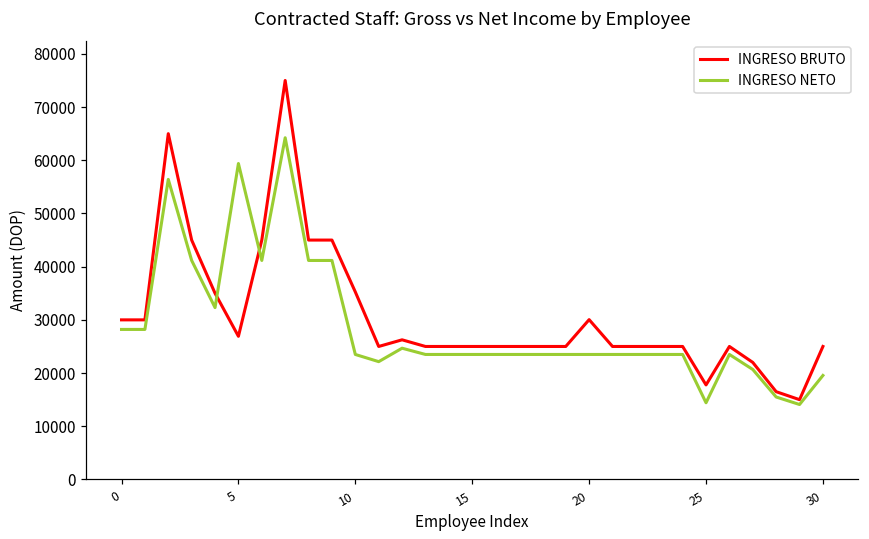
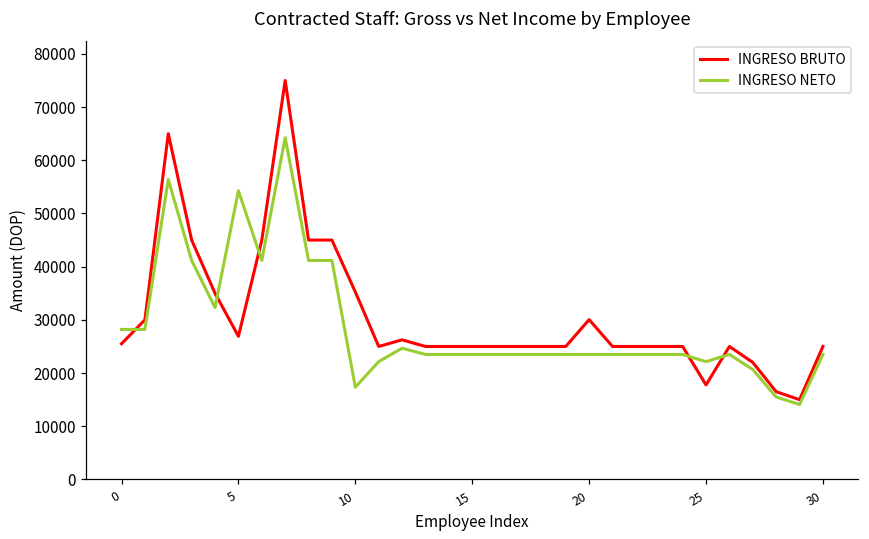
  {
    "INGRESO BRUTO": {
-     "0": 30000,
+     "0": 26000,
      "5": 27000,
      "10": 35000,
      "15": 25000,
      "20": 30000,
      "25": 18000,
      "30": 25000
    },
    "INGRESO NETO": {
      "0": 28000,
-     "5": 59000,
-     "10": 23000,
+     "5": 54000,
+     "10": 17000,
      "15": 23000,
      "20": 23000,
-     "25": 14000,
-     "30": 20000
+     "25": 22000,
+     "30": 23000
    }
  }
